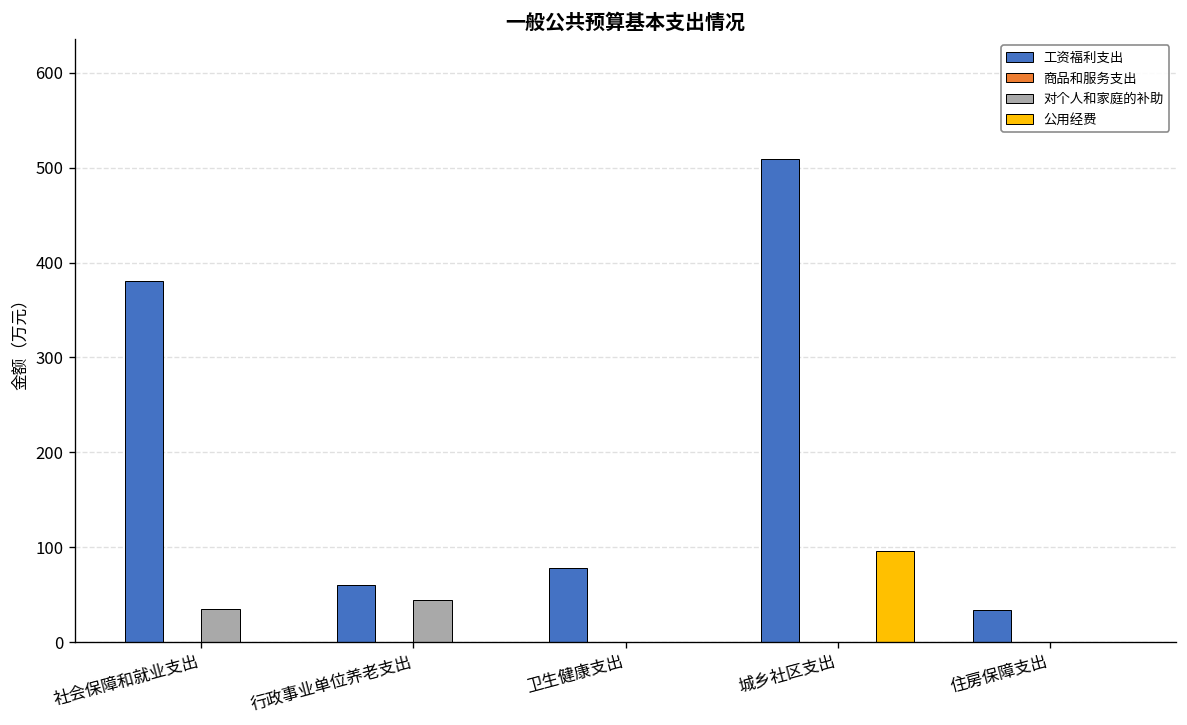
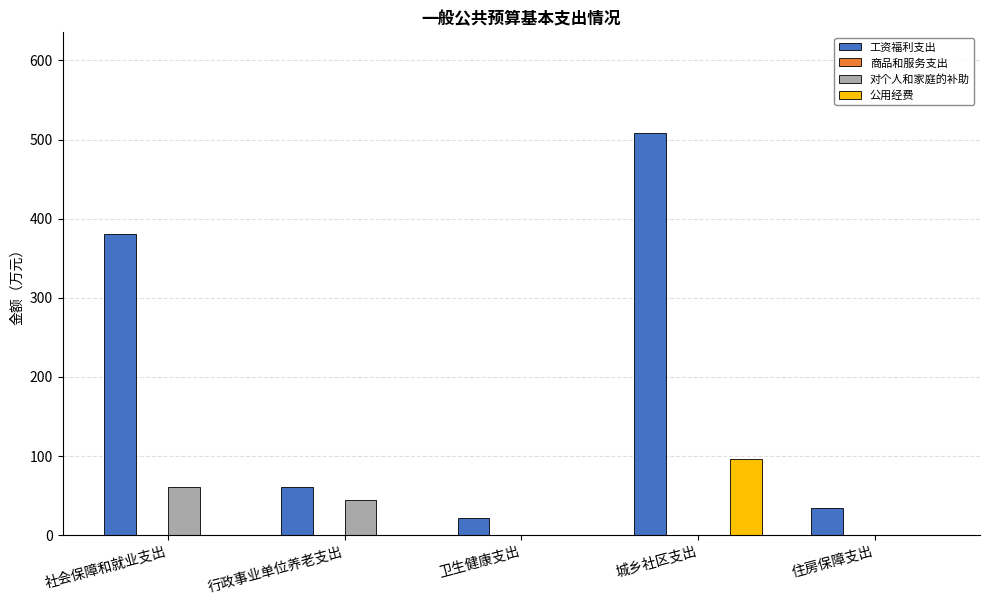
  {
    "工资福利支出": {
      "社会保障和就业支出": 380,
      "行政事业单位养老支出": 60,
-     "卫生健康支出": 80,
+     "卫生健康支出": 20,
      "城乡社区支出": 510,
      "住房保障支出": 30
    },
    "商品和服务支出": {
      "社会保障和就业支出": 0,
      "行政事业单位养老支出": 0,
      "卫生健康支出": 0,
      "城乡社区支出": 0,
      "住房保障支出": 0
    },
    "对个人和家庭的补助": {
-     "社会保障和就业支出": 30,
+     "社会保障和就业支出": 60,
      "行政事业单位养老支出": 40,
      "卫生健康支出": 0,
      "城乡社区支出": 0,
      "住房保障支出": 0
    },
    "公用经费": {
      "社会保障和就业支出": 0,
      "行政事业单位养老支出": 0,
      "卫生健康支出": 0,
      "城乡社区支出": 100,
      "住房保障支出": 0
    }
  }
